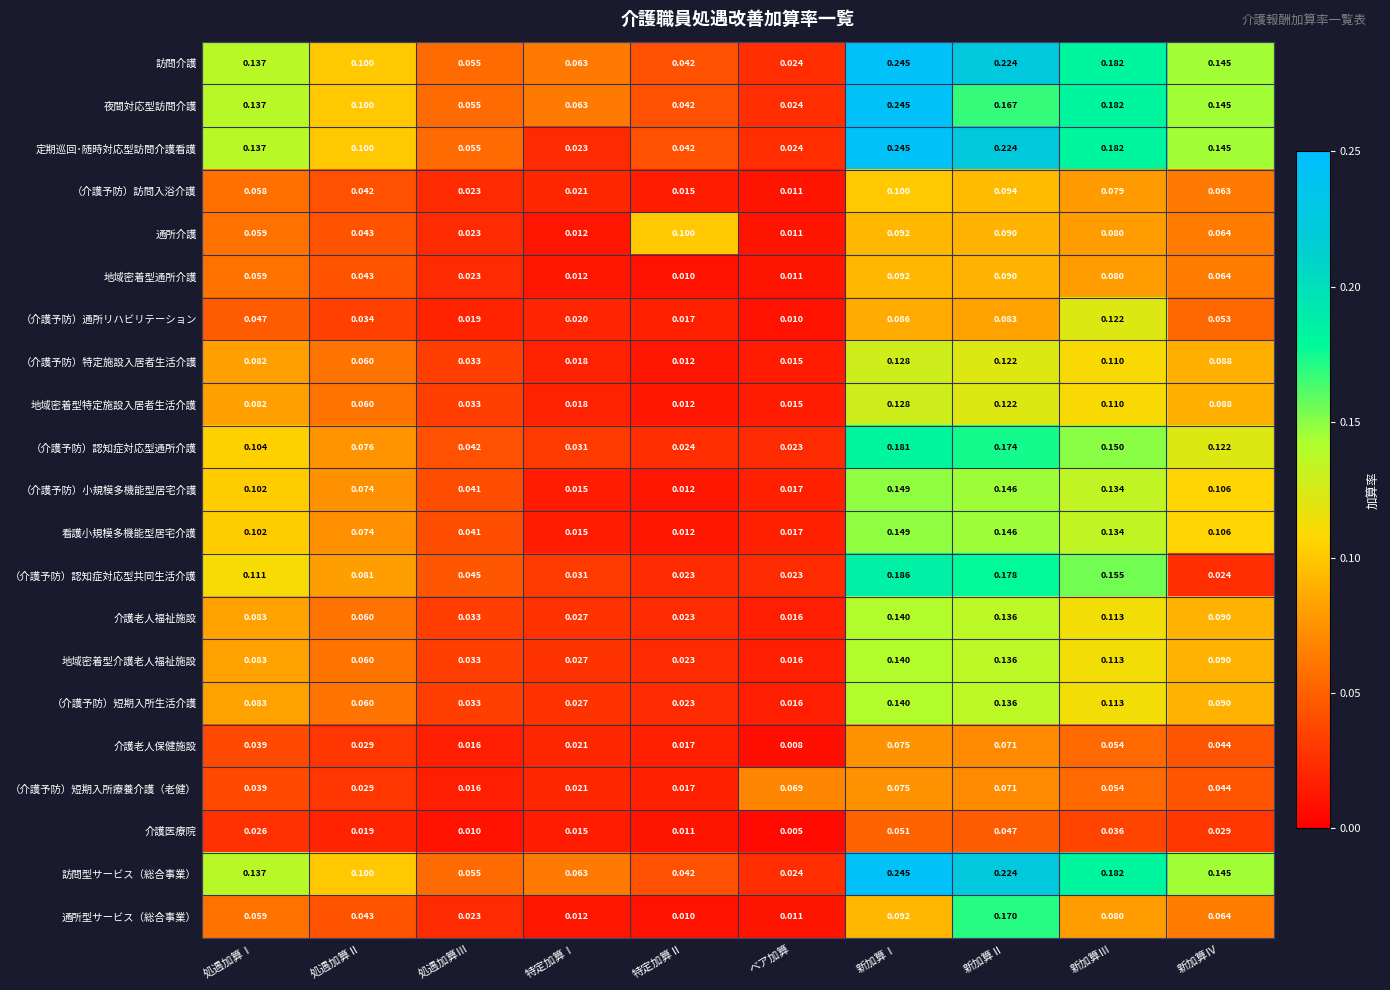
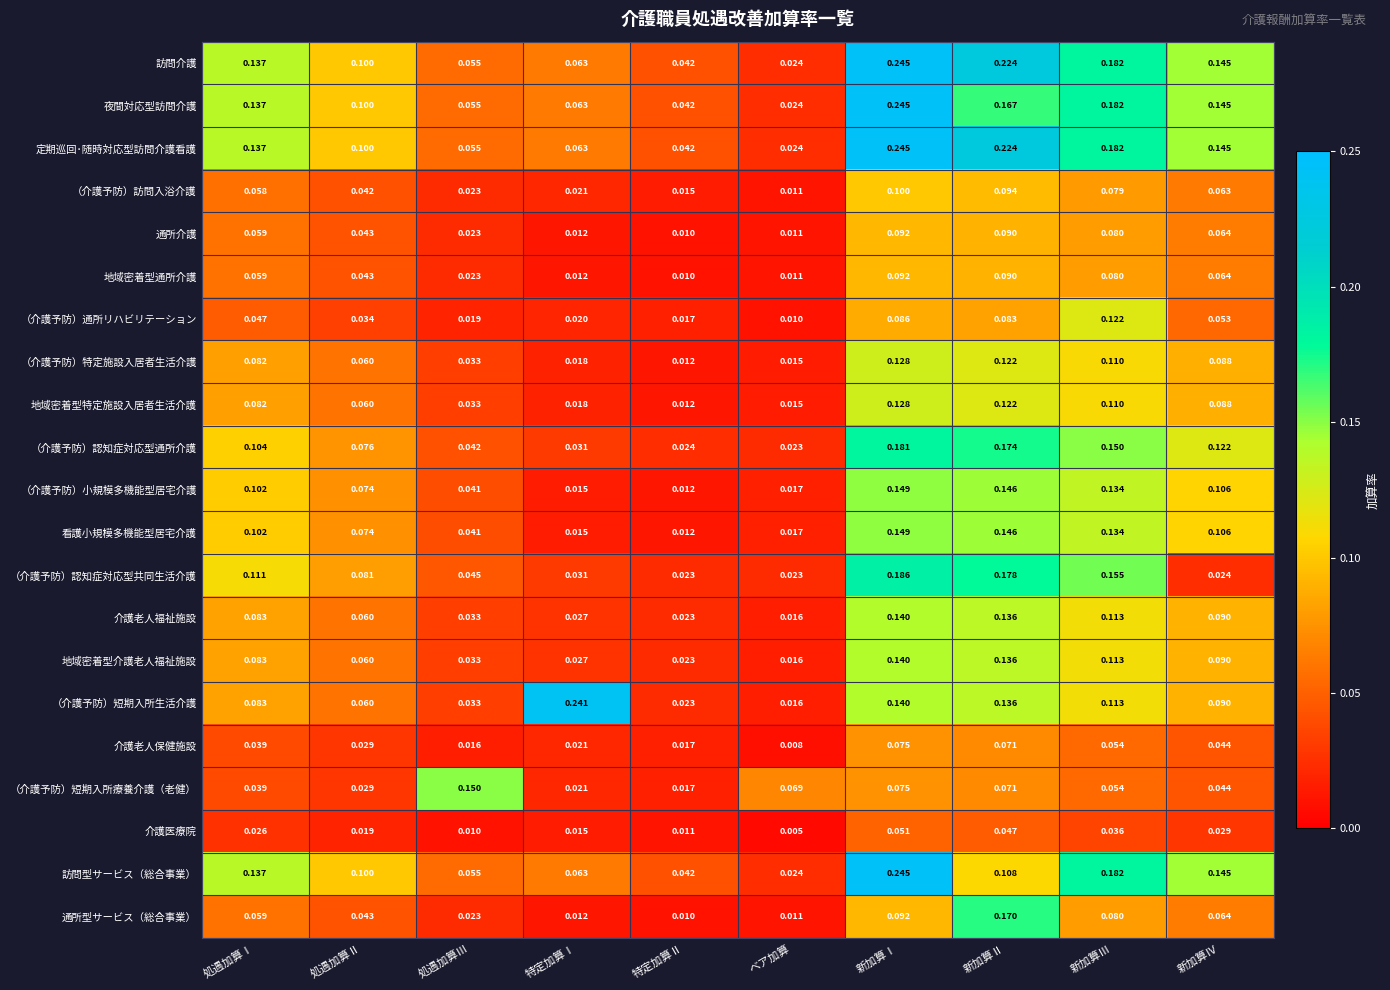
  {
    "定期巡回･随時対応型訪問介護看護": {
      "処遇加算Ⅰ": 0.137,
      "処遇加算Ⅱ": 0.100,
      "処遇加算Ⅲ": 0.055,
-     "特定加算Ⅰ": 0.023,
+     "特定加算Ⅰ": 0.063,
      "特定加算Ⅱ": 0.042,
      "ベア加算": 0.024,
      "新加算Ⅰ": 0.245,
      "新加算Ⅱ": 0.224,
      "新加算Ⅲ": 0.182,
      "新加算Ⅳ": 0.145
    },
    "通所介護": {
      "処遇加算Ⅰ": 0.059,
      "処遇加算Ⅱ": 0.043,
      "処遇加算Ⅲ": 0.023,
      "特定加算Ⅰ": 0.012,
-     "特定加算Ⅱ": 0.100,
+     "特定加算Ⅱ": 0.010,
      "ベア加算": 0.011,
      "新加算Ⅰ": 0.092,
      "新加算Ⅱ": 0.090,
      "新加算Ⅲ": 0.080,
      "新加算Ⅳ": 0.064
    },
    "（介護予防）短期入所生活介護": {
      "処遇加算Ⅰ": 0.083,
      "処遇加算Ⅱ": 0.060,
      "処遇加算Ⅲ": 0.033,
-     "特定加算Ⅰ": 0.027,
+     "特定加算Ⅰ": 0.241,
      "特定加算Ⅱ": 0.023,
      "ベア加算": 0.016,
      "新加算Ⅰ": 0.140,
      "新加算Ⅱ": 0.136,
      "新加算Ⅲ": 0.113,
      "新加算Ⅳ": 0.090
    },
    "（介護予防）短期入所療養介護（老健）": {
      "処遇加算Ⅰ": 0.039,
      "処遇加算Ⅱ": 0.029,
-     "処遇加算Ⅲ": 0.016,
+     "処遇加算Ⅲ": 0.150,
      "特定加算Ⅰ": 0.021,
      "特定加算Ⅱ": 0.017,
      "ベア加算": 0.069,
      "新加算Ⅰ": 0.075,
      "新加算Ⅱ": 0.071,
      "新加算Ⅲ": 0.054,
      "新加算Ⅳ": 0.044
    },
    "訪問型サービス（総合事業）": {
      "処遇加算Ⅰ": 0.137,
      "処遇加算Ⅱ": 0.100,
      "処遇加算Ⅲ": 0.055,
      "特定加算Ⅰ": 0.063,
      "特定加算Ⅱ": 0.042,
      "ベア加算": 0.024,
      "新加算Ⅰ": 0.245,
-     "新加算Ⅱ": 0.224,
+     "新加算Ⅱ": 0.108,
      "新加算Ⅲ": 0.182,
      "新加算Ⅳ": 0.145
    }
  }
